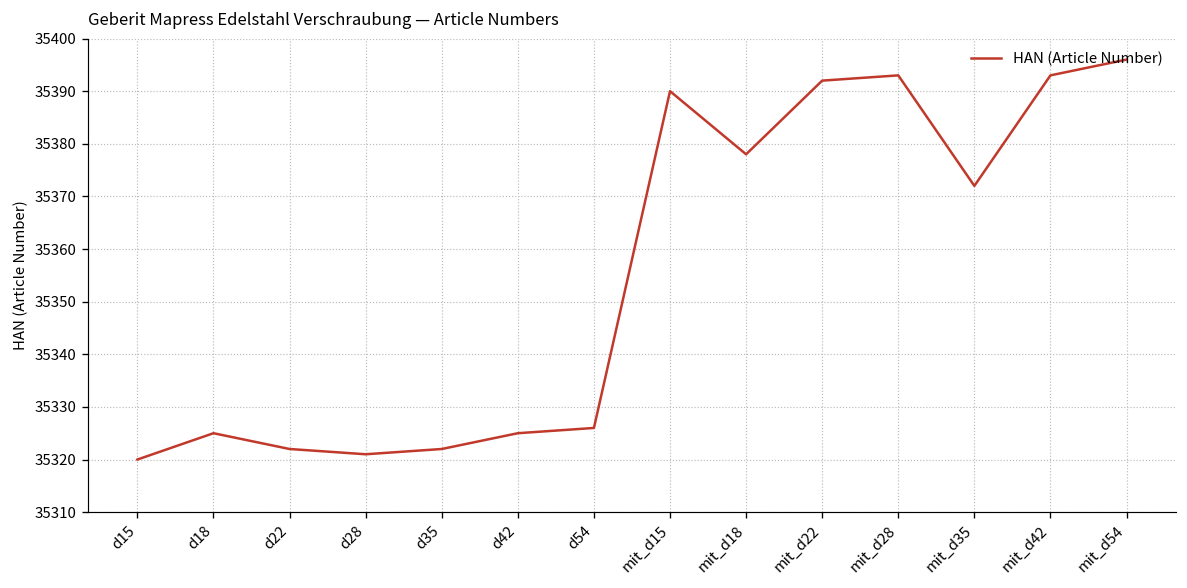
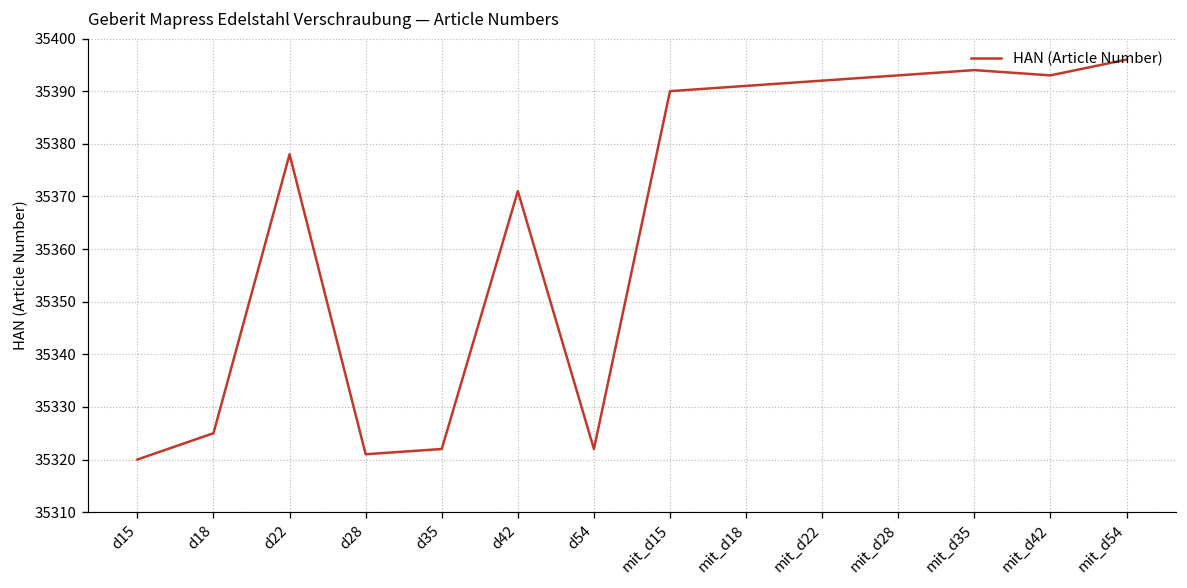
  {
    "d15": 35320,
    "d18": 35325,
-   "d22": 35322,
+   "d22": 35378,
    "d28": 35321,
    "d35": 35322,
-   "d42": 35325,
-   "d54": 35326,
+   "d42": 35371,
+   "d54": 35322,
    "mit_d15": 35390,
-   "mit_d18": 35378,
+   "mit_d18": 35391,
    "mit_d22": 35392,
    "mit_d28": 35393,
-   "mit_d35": 35372,
+   "mit_d35": 35394,
    "mit_d42": 35393,
    "mit_d54": 35396
  }
